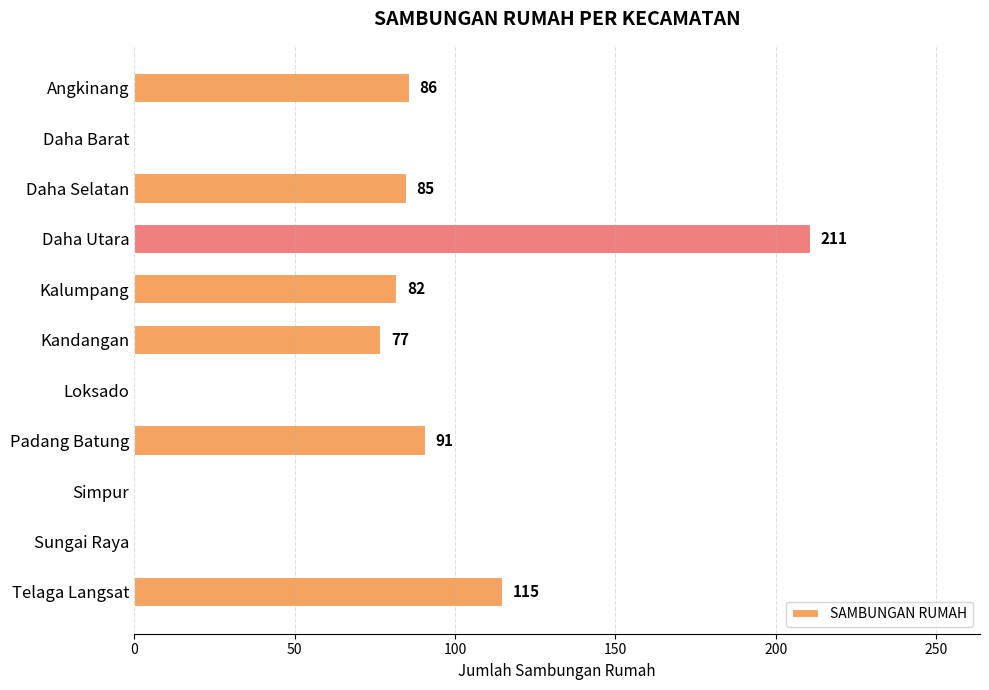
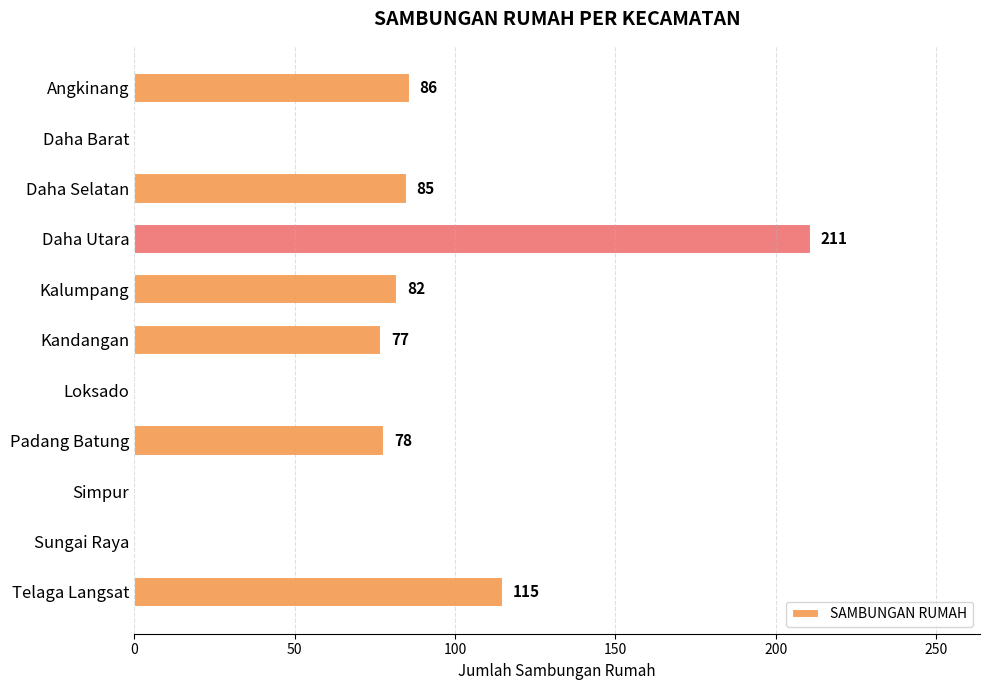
  {
    "Angkinang": 86,
    "Daha Selatan": 85,
    "Daha Utara": 211,
    "Kalumpang": 82,
    "Kandangan": 77,
-   "Padang Batung": 91,
+   "Padang Batung": 78,
    "Telaga Langsat": 115
  }
